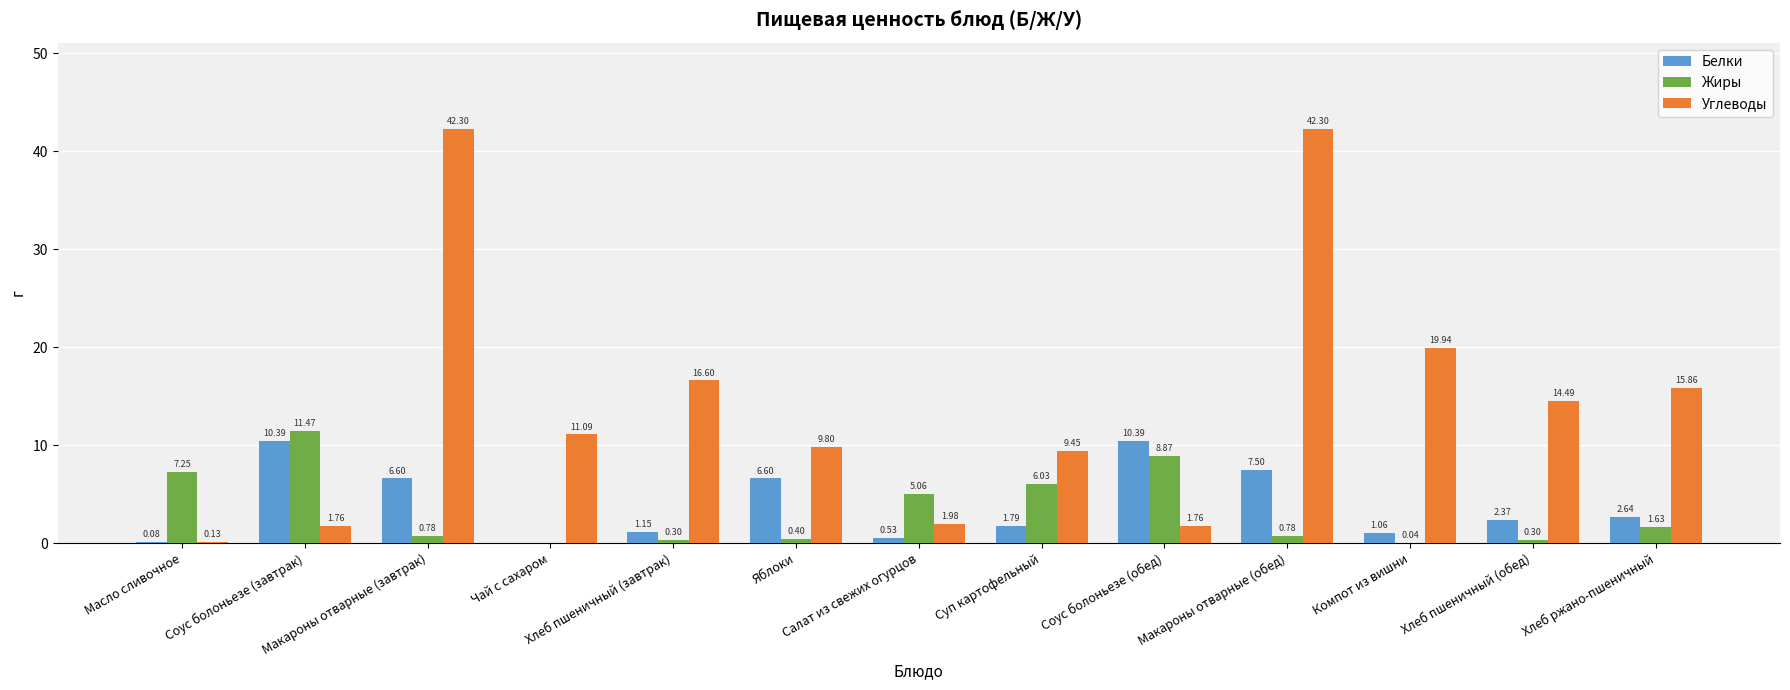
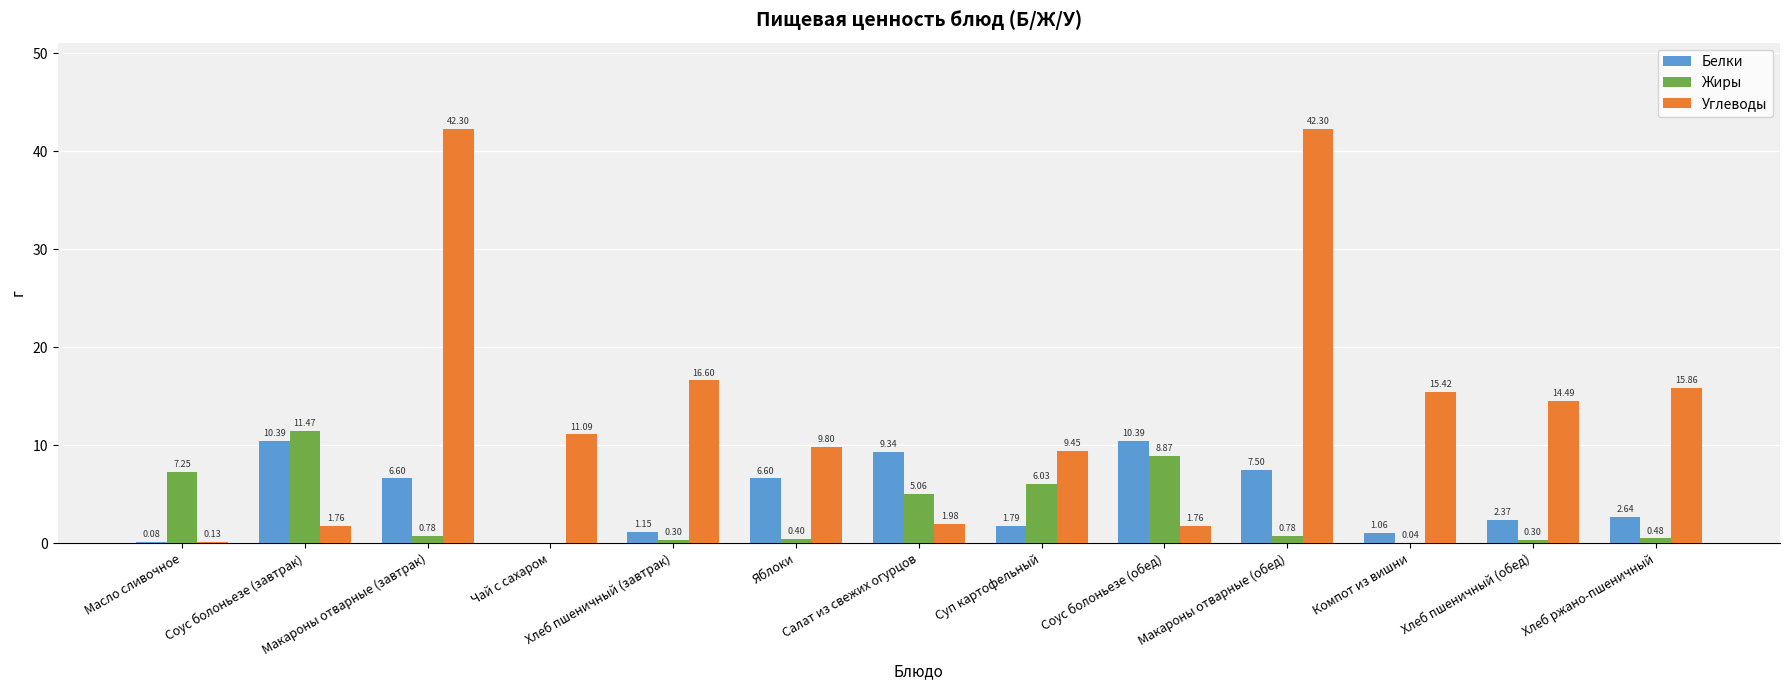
  {
    "Белки": {
      "Масло сливочное": 0.08,
      "Соус болоньезе (завтрак)": 10.39,
      "Макароны отварные (завтрак)": 6.60,
      "Хлеб пшеничный (завтрак)": 1.15,
      "Яблоки": 6.60,
-     "Салат из свежих огурцов": 0.53,
+     "Салат из свежих огурцов": 9.34,
      "Суп картофельный": 1.79,
      "Соус болоньезе (обед)": 10.39,
      "Макароны отварные (обед)": 7.50,
      "Компот из вишни": 1.06,
      "Хлеб пшеничный (обед)": 2.37,
      "Хлеб ржано-пшеничный": 2.64
    },
    "Жиры": {
      "Масло сливочное": 7.25,
      "Соус болоньезе (завтрак)": 11.47,
      "Макароны отварные (завтрак)": 0.78,
      "Хлеб пшеничный (завтрак)": 0.30,
      "Яблоки": 0.40,
      "Салат из свежих огурцов": 5.06,
      "Суп картофельный": 6.03,
      "Соус болоньезе (обед)": 8.87,
      "Макароны отварные (обед)": 0.78,
      "Компот из вишни": 0.04,
      "Хлеб пшеничный (обед)": 0.30,
-     "Хлеб ржано-пшеничный": 1.63
+     "Хлеб ржано-пшеничный": 0.48
    },
    "Углеводы": {
      "Масло сливочное": 0.13,
      "Соус болоньезе (завтрак)": 1.76,
      "Макароны отварные (завтрак)": 42.30,
      "Чай с сахаром": 11.09,
      "Хлеб пшеничный (завтрак)": 16.60,
      "Яблоки": 9.80,
      "Салат из свежих огурцов": 1.98,
      "Суп картофельный": 9.45,
      "Соус болоньезе (обед)": 1.76,
      "Макароны отварные (обед)": 42.30,
-     "Компот из вишни": 19.94,
+     "Компот из вишни": 15.42,
      "Хлеб пшеничный (обед)": 14.49,
      "Хлеб ржано-пшеничный": 15.86
    }
  }
